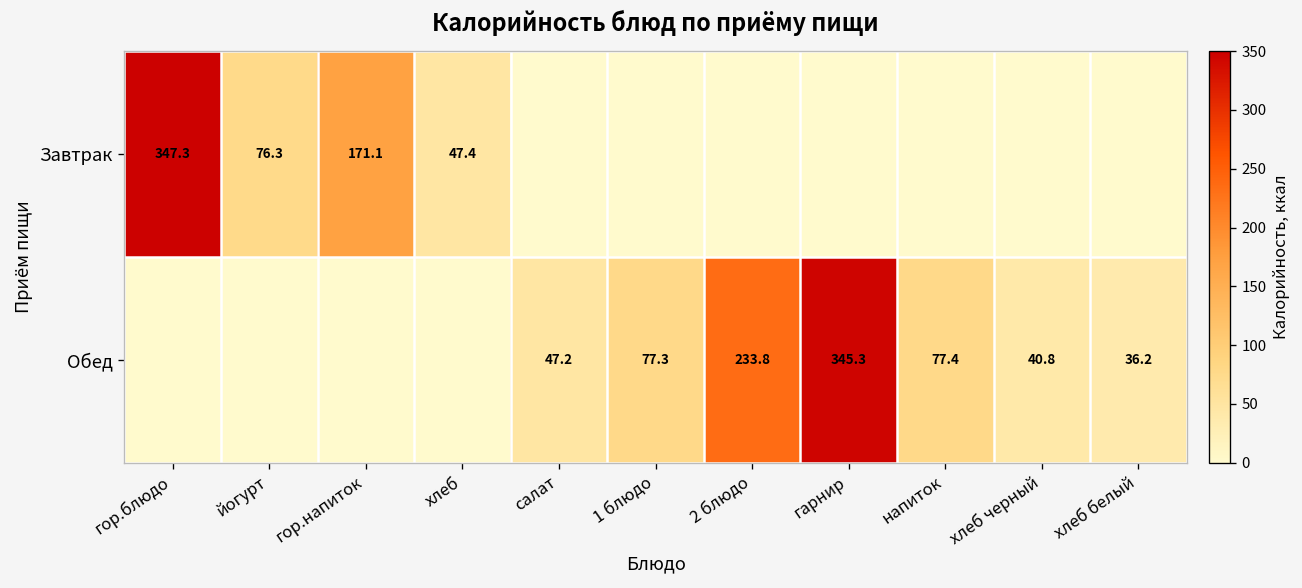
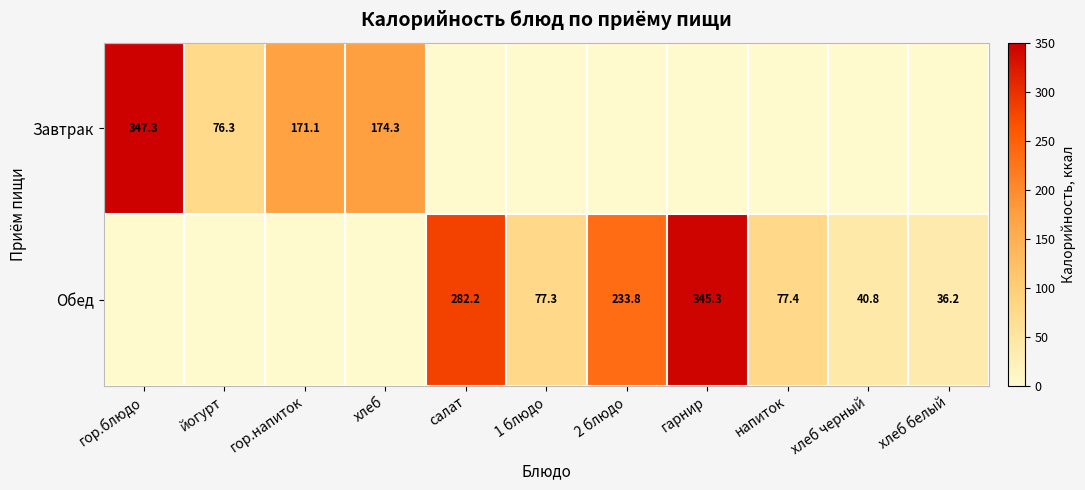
  {
    "Завтрак": {
      "гор.блюдо": 347.3,
      "йогурт": 76.3,
      "гор.напиток": 171.1,
-     "хлеб": 47.4
+     "хлеб": 174.3
    },
    "Обед": {
-     "салат": 47.2,
+     "салат": 282.2,
      "1 блюдо": 77.3,
      "2 блюдо": 233.8,
      "гарнир": 345.3,
      "напиток": 77.4,
      "хлеб черный": 40.8,
      "хлеб белый": 36.2
    }
  }
